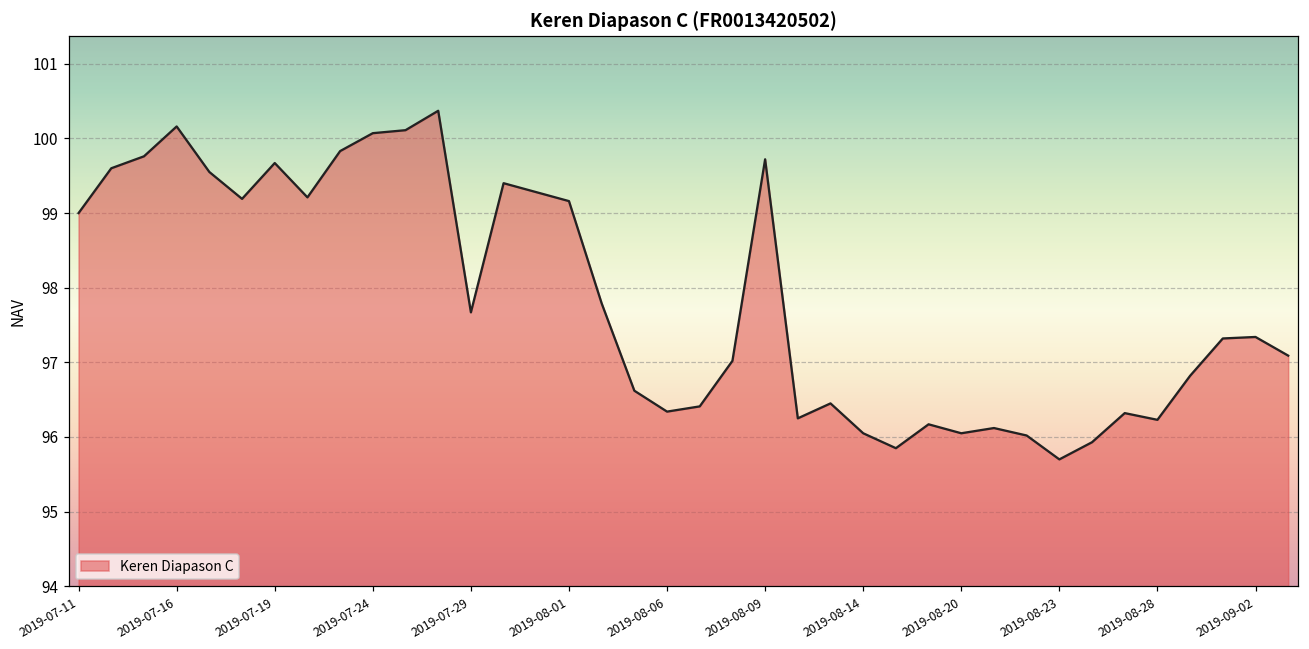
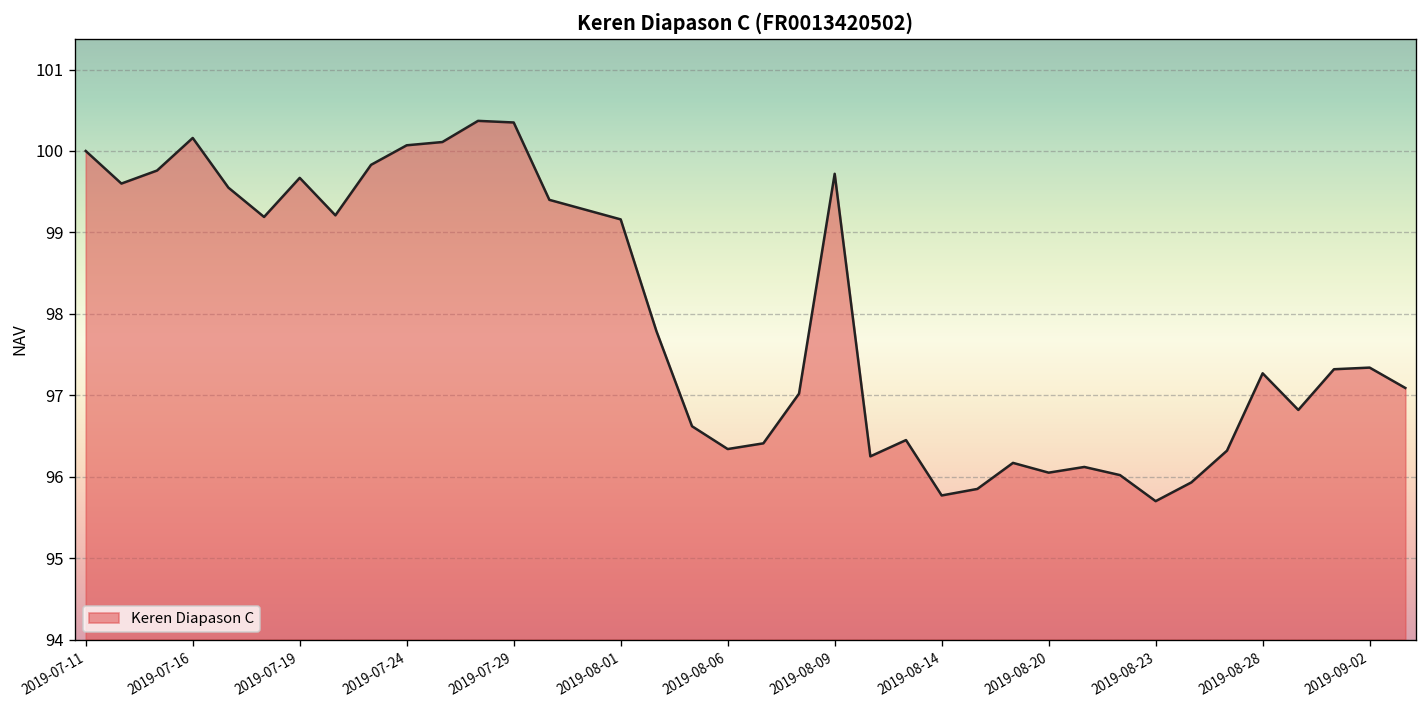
  {
-   "2019-07-11": 99,
+   "2019-07-11": 100,
    "2019-07-16": 100.2,
    "2019-07-19": 99.7,
    "2019-07-24": 100.1,
-   "2019-07-29": 97.7,
+   "2019-07-29": 100.4,
    "2019-08-01": 99.2,
    "2019-08-06": 96.3,
    "2019-08-09": 99.7,
-   "2019-08-14": 96.1,
+   "2019-08-14": 95.8,
    "2019-08-20": 96.1,
    "2019-08-23": 95.7,
-   "2019-08-28": 96.2,
+   "2019-08-28": 97.3,
    "2019-09-02": 97.3
  }
